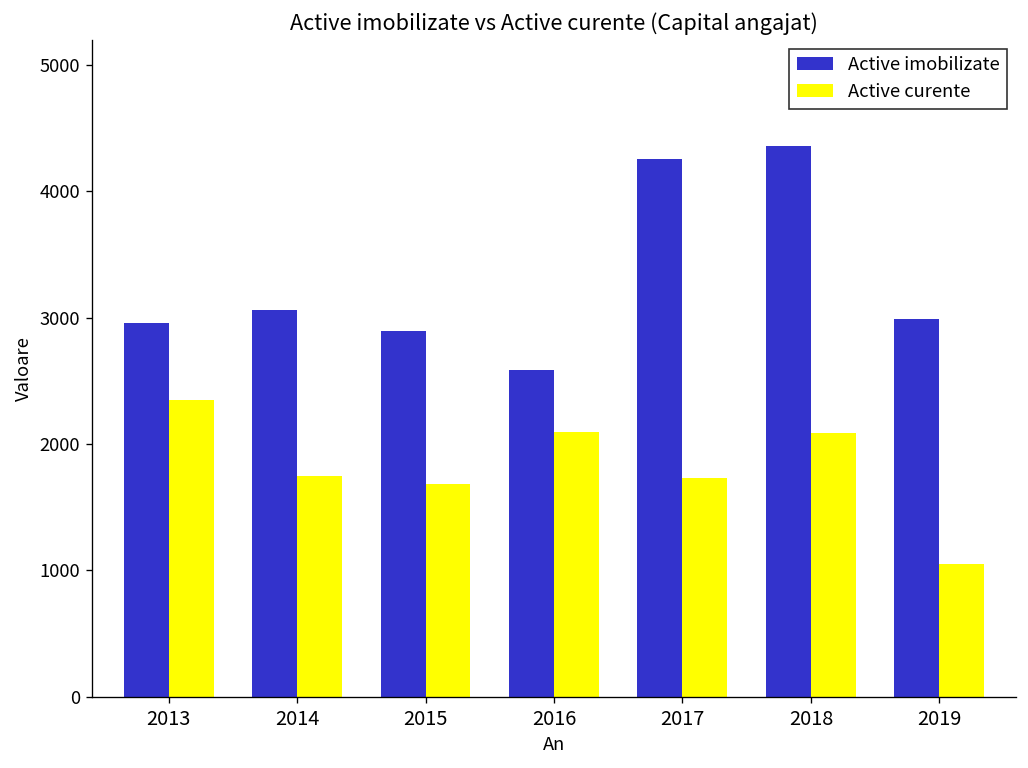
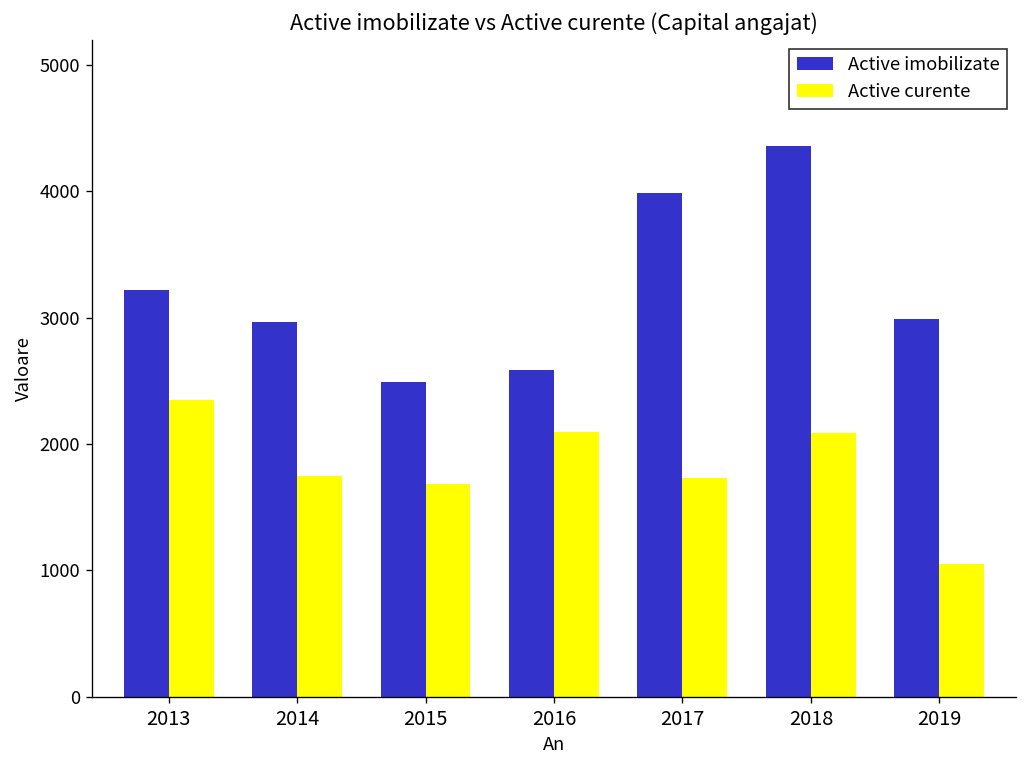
  {
    "Active imobilizate": {
-     "2013": 2960,
-     "2014": 3060,
-     "2015": 2890,
+     "2013": 3220,
+     "2014": 2970,
+     "2015": 2490,
      "2016": 2590,
-     "2017": 4250,
+     "2017": 3990,
      "2018": 4360,
      "2019": 2990
    },
    "Active curente": {
      "2013": 2350,
      "2014": 1750,
      "2015": 1690,
      "2016": 2100,
      "2017": 1730,
      "2018": 2090,
      "2019": 1050
    }
  }
